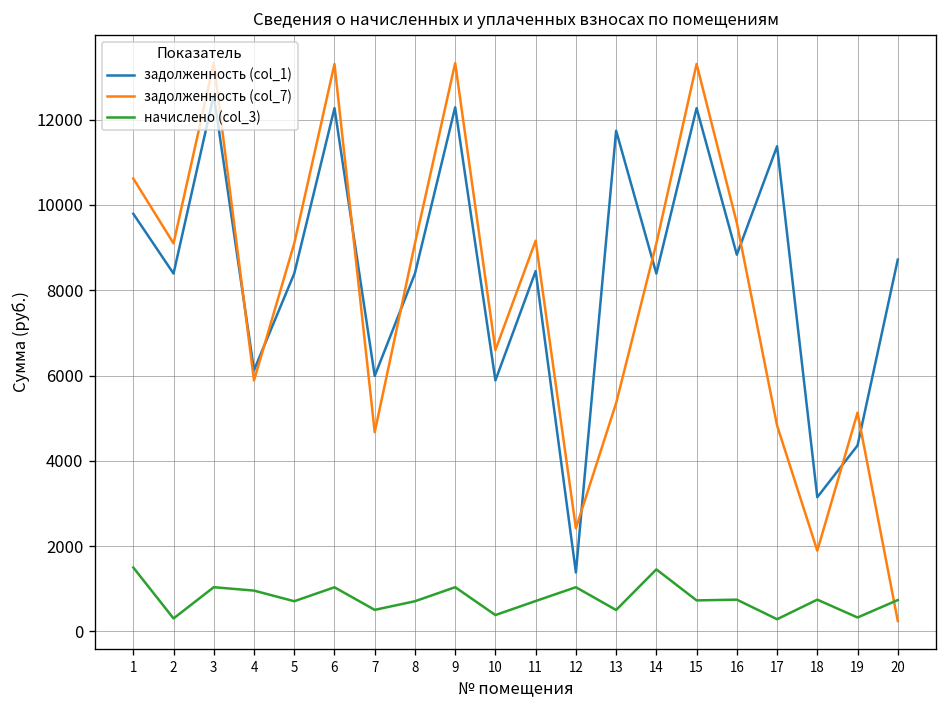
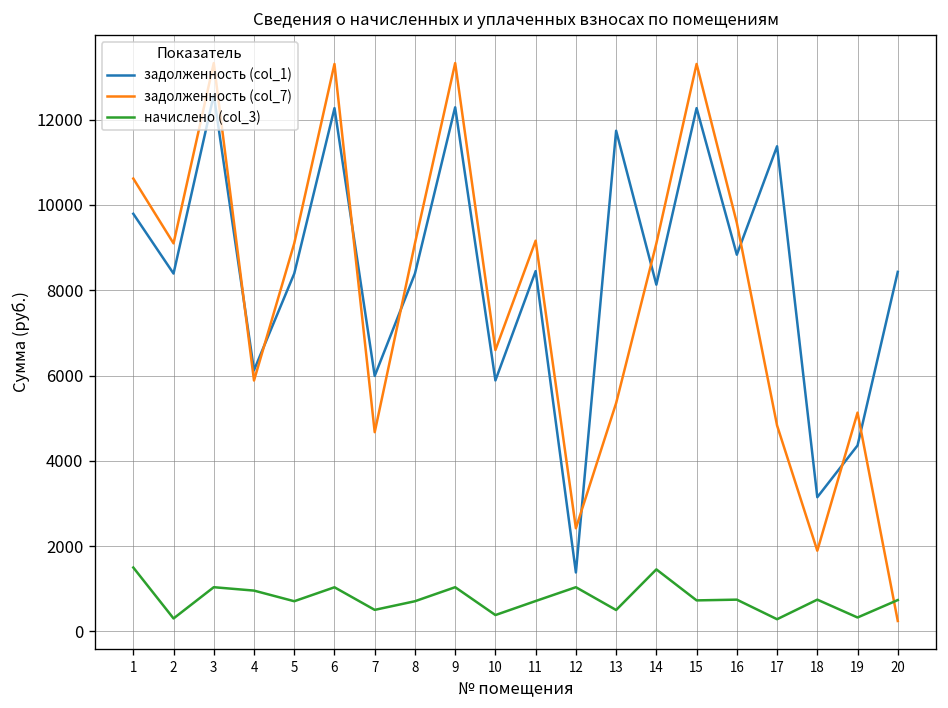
  {
    "задолженность (col_1)": {
      "1": 9800,
      "2": 8400,
      "4": 6100,
      "5": 8400,
      "6": 12300,
      "7": 6000,
      "8": 8400,
      "9": 12300,
      "10": 5900,
      "11": 8400,
      "12": 1400,
      "13": 11700,
-     "14": 8400,
+     "14": 8100,
      "15": 12300,
      "16": 8800,
      "17": 11400,
      "18": 3100,
      "19": 4400,
-     "20": 8700
+     "20": 8400
    },
    "задолженность (col_7)": {
      "1": 10600,
      "2": 9100,
      "4": 5900,
      "5": 9100,
      "6": 13300,
      "7": 4700,
      "8": 9100,
      "9": 13300,
      "10": 6600,
      "11": 9200,
      "12": 2400,
      "13": 5400,
      "14": 9100,
      "15": 13300,
      "16": 9600,
      "17": 4800,
      "18": 1900,
      "19": 5100,
      "20": 200
    },
    "начислено (col_3)": {
      "1": 1500,
      "2": 300,
      "3": 1000,
      "4": 1000,
      "5": 700,
      "6": 1000,
      "7": 500,
      "8": 700,
      "9": 1000,
      "10": 400,
      "11": 700,
      "12": 1000,
      "13": 500,
      "14": 1500,
      "15": 700,
      "16": 700,
      "17": 300,
      "18": 700,
      "19": 300,
      "20": 700
    }
  }
